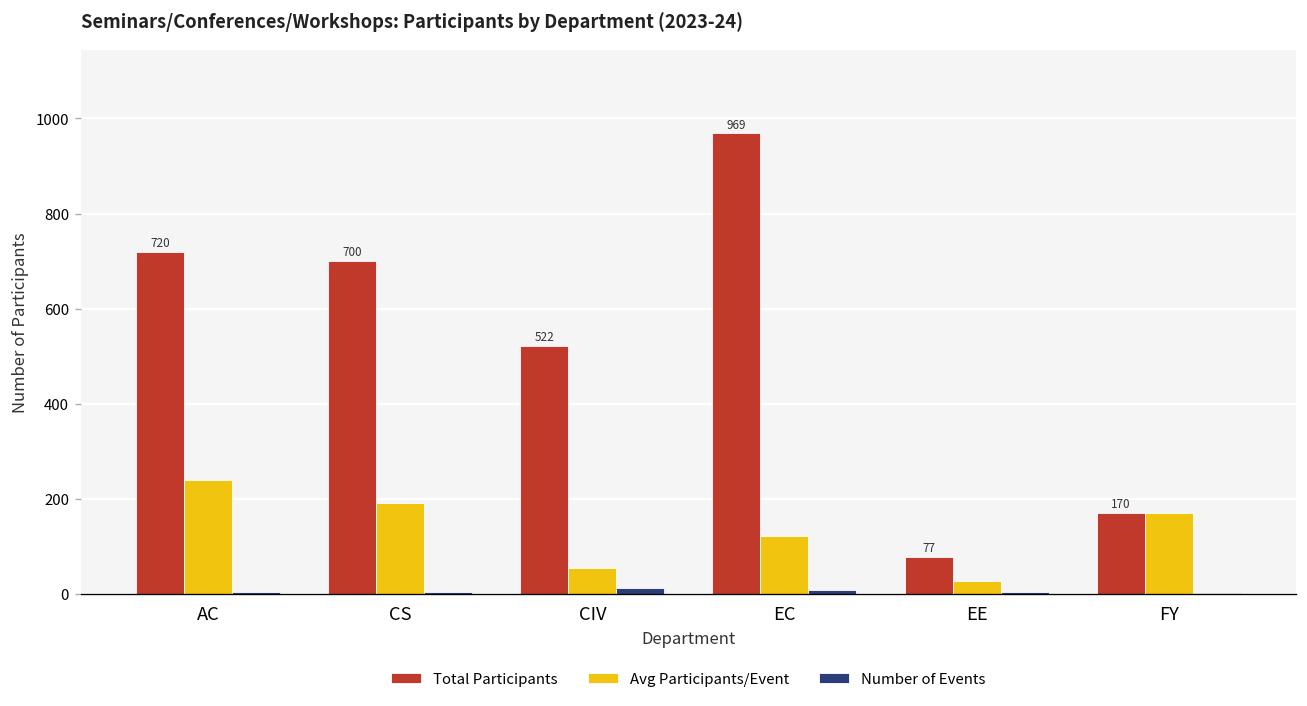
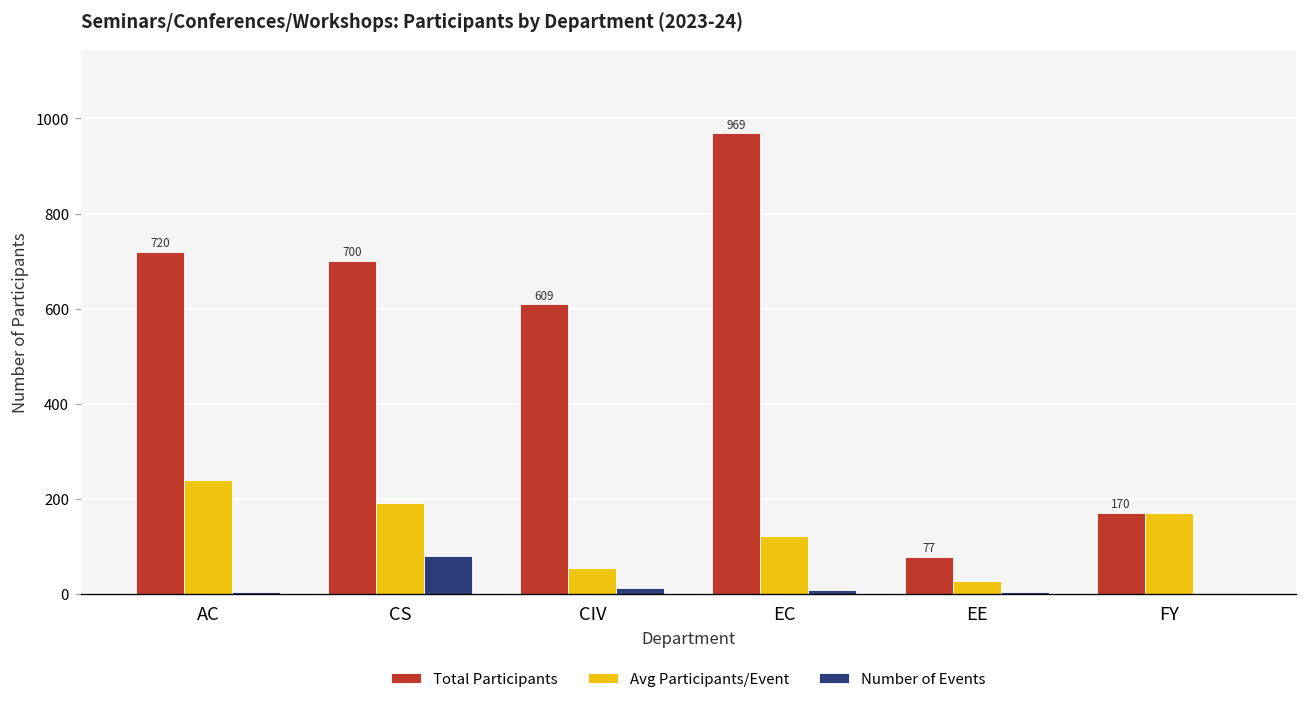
  {
    "Total Participants": {
      "AC": 720,
      "CS": 700,
-     "CIV": 522,
+     "CIV": 609,
      "EC": 969,
      "EE": 77,
      "FY": 170
    },
    "Avg Participants/Event": {
      "AC": 240,
      "CS": 190,
      "CIV": 60,
      "EC": 120,
      "EE": 30,
      "FY": 170
    },
    "Number of Events": {
-     "CS": 0,
+     "CS": 80,
      "CIV": 10,
      "EC": 10
    }
  }
